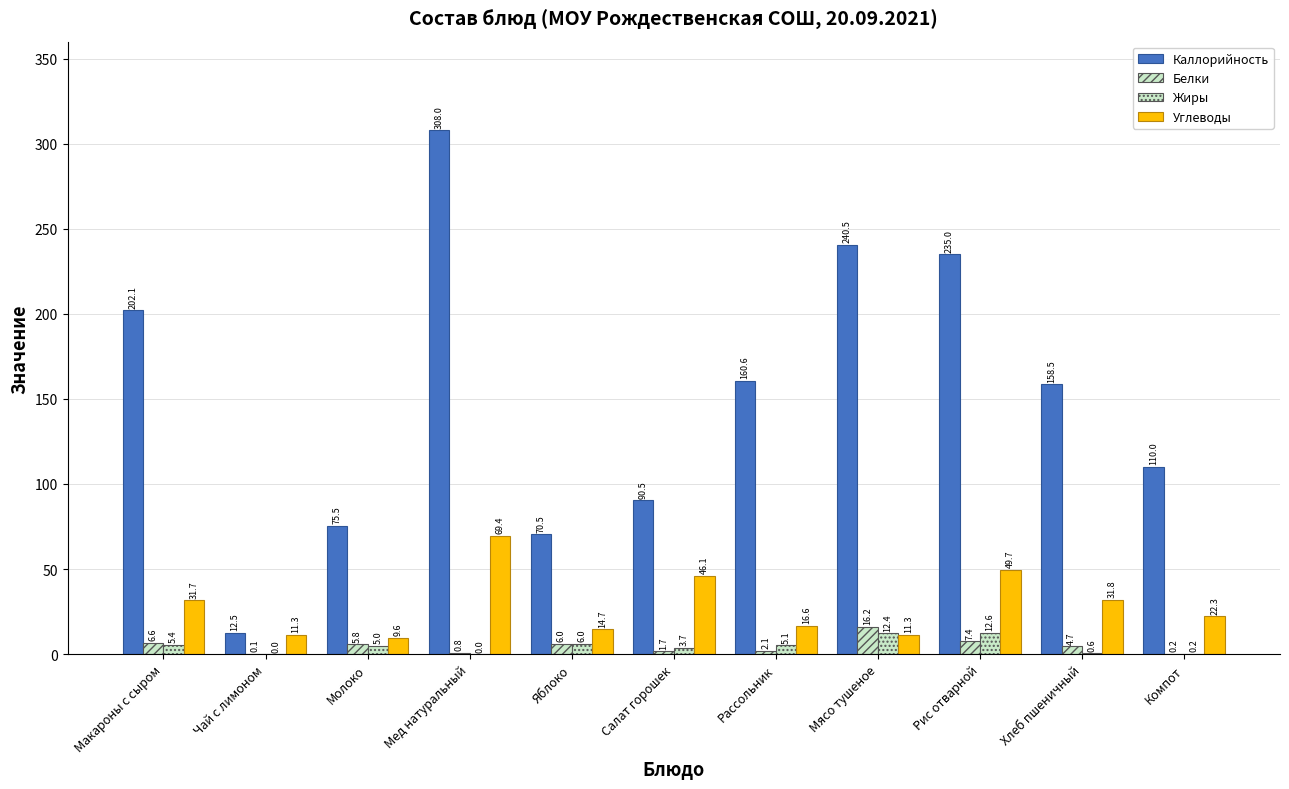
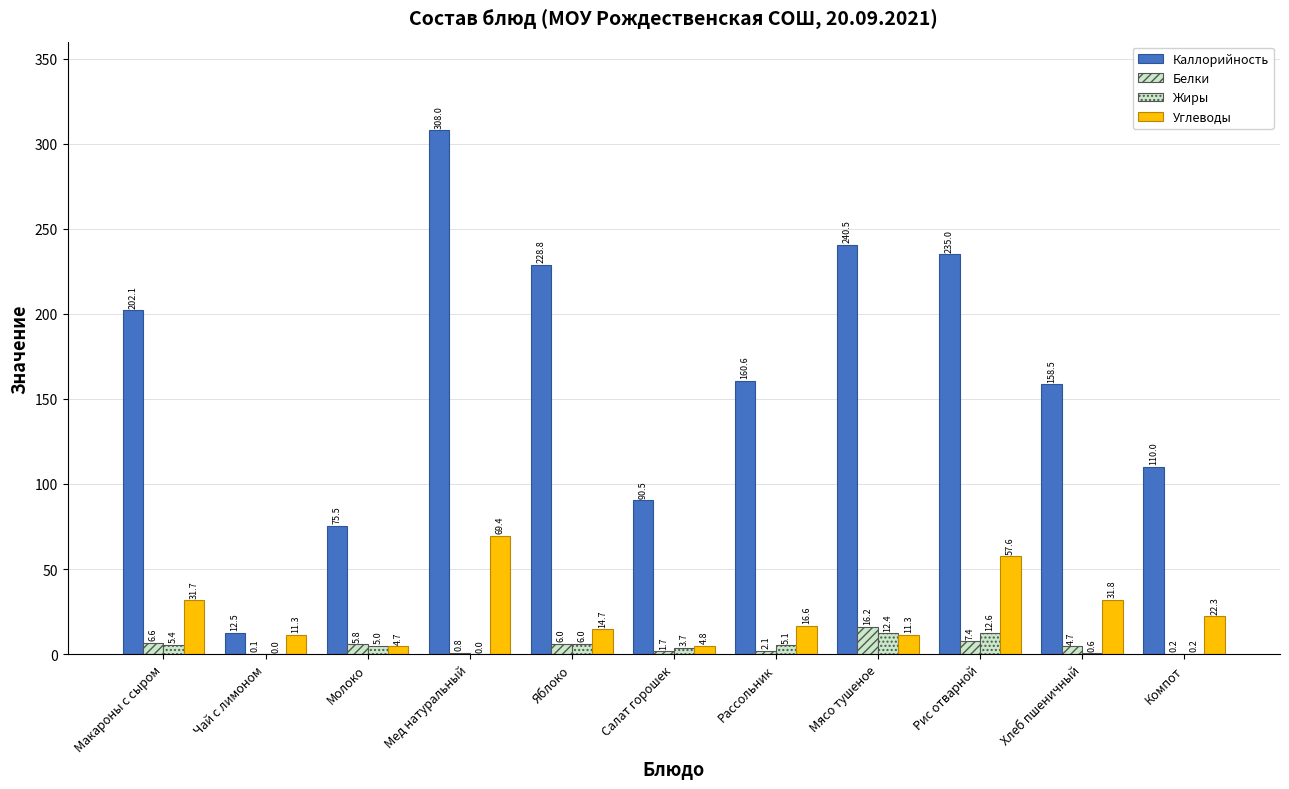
  {
    "Каллорийность": {
      "Макароны с сыром": 202.1,
      "Чай с лимоном": 12.5,
      "Молоко": 75.5,
      "Мед натуральный": 308.0,
-     "Яблоко": 70.5,
+     "Яблоко": 228.8,
      "Салат горошек": 90.5,
      "Рассольник": 160.6,
      "Мясо тушеное": 240.5,
      "Рис отварной": 235.0,
      "Хлеб пшеничный": 158.5,
      "Компот": 110.0
    },
    "Углеводы": {
      "Макароны с сыром": 31.7,
      "Чай с лимоном": 11.3,
-     "Молоко": 9.6,
+     "Молоко": 4.7,
      "Мед натуральный": 69.4,
      "Яблоко": 14.7,
-     "Салат горошек": 46.1,
+     "Салат горошек": 4.8,
      "Рассольник": 16.6,
      "Мясо тушеное": 11.3,
-     "Рис отварной": 49.7,
+     "Рис отварной": 57.6,
      "Хлеб пшеничный": 31.8,
      "Компот": 22.3
    }
  }
